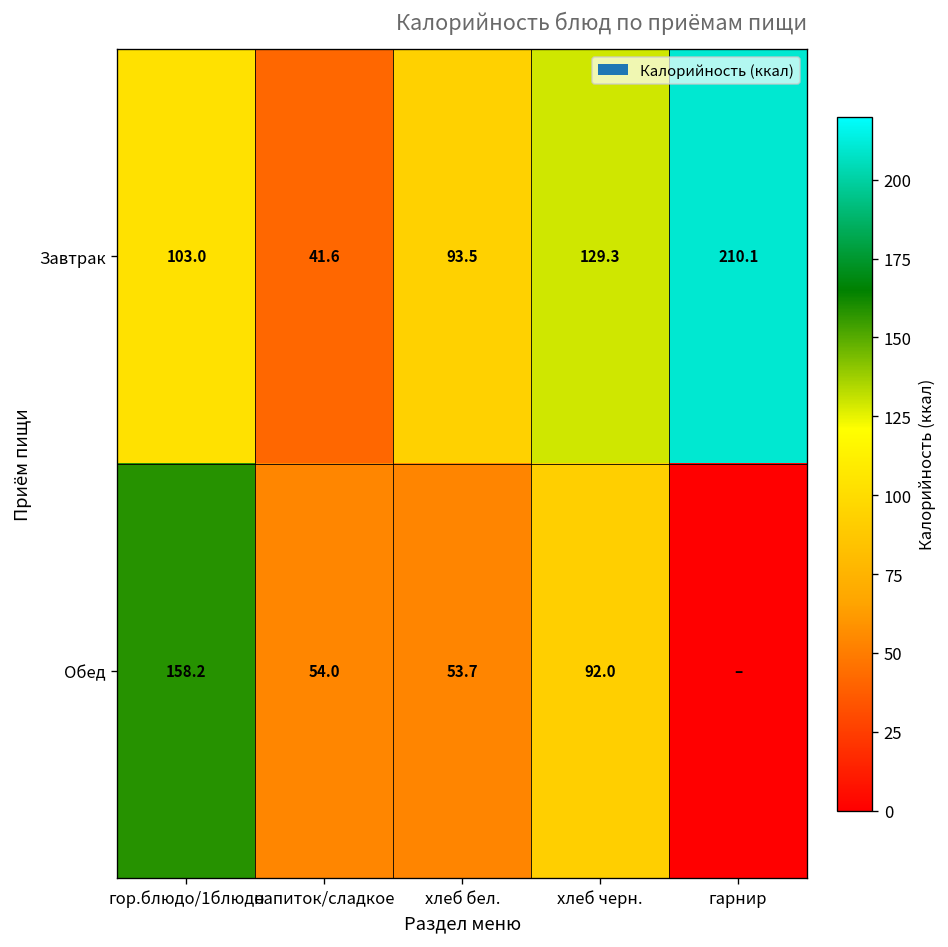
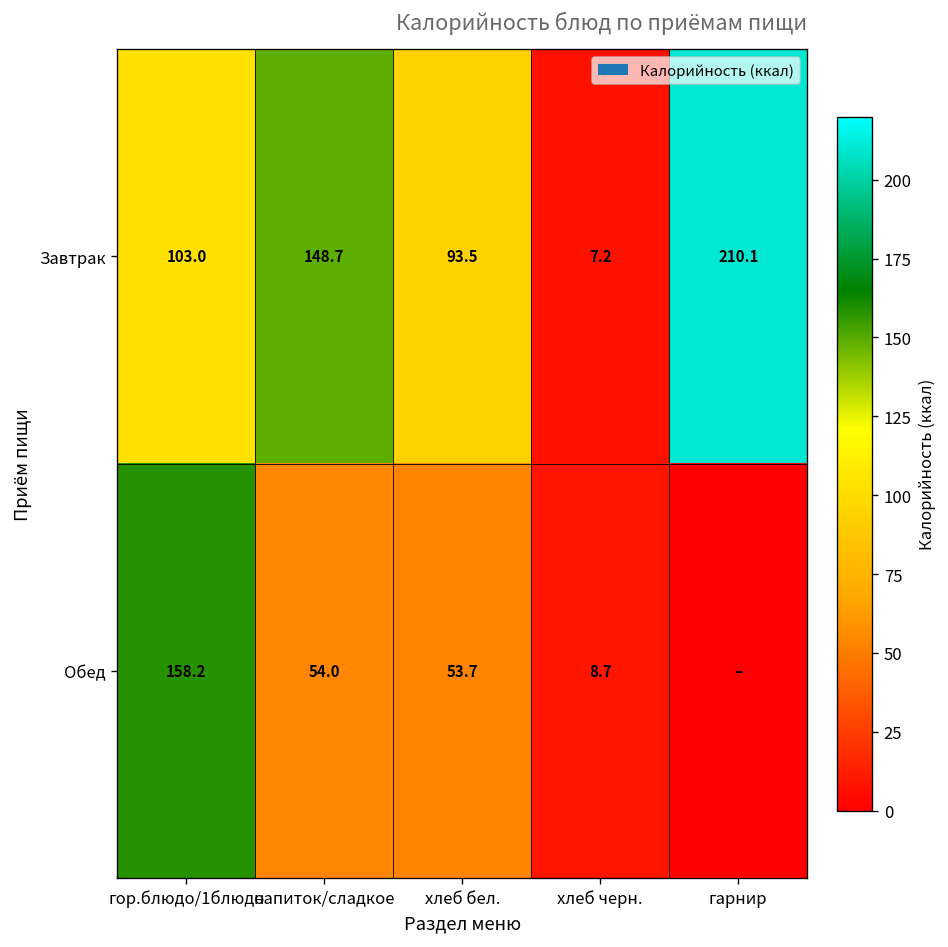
  {
    "Завтрак": {
      "гор.блюдо/1блюдо": 103.0,
-     "напиток/сладкое": 41.6,
+     "напиток/сладкое": 148.7,
      "хлеб бел.": 93.5,
-     "хлеб черн.": 129.3,
+     "хлеб черн.": 7.2,
      "гарнир": 210.1
    },
    "Обед": {
      "гор.блюдо/1блюдо": 158.2,
      "напиток/сладкое": 54.0,
      "хлеб бел.": 53.7,
-     "хлеб черн.": 92.0
+     "хлеб черн.": 8.7
    }
  }
